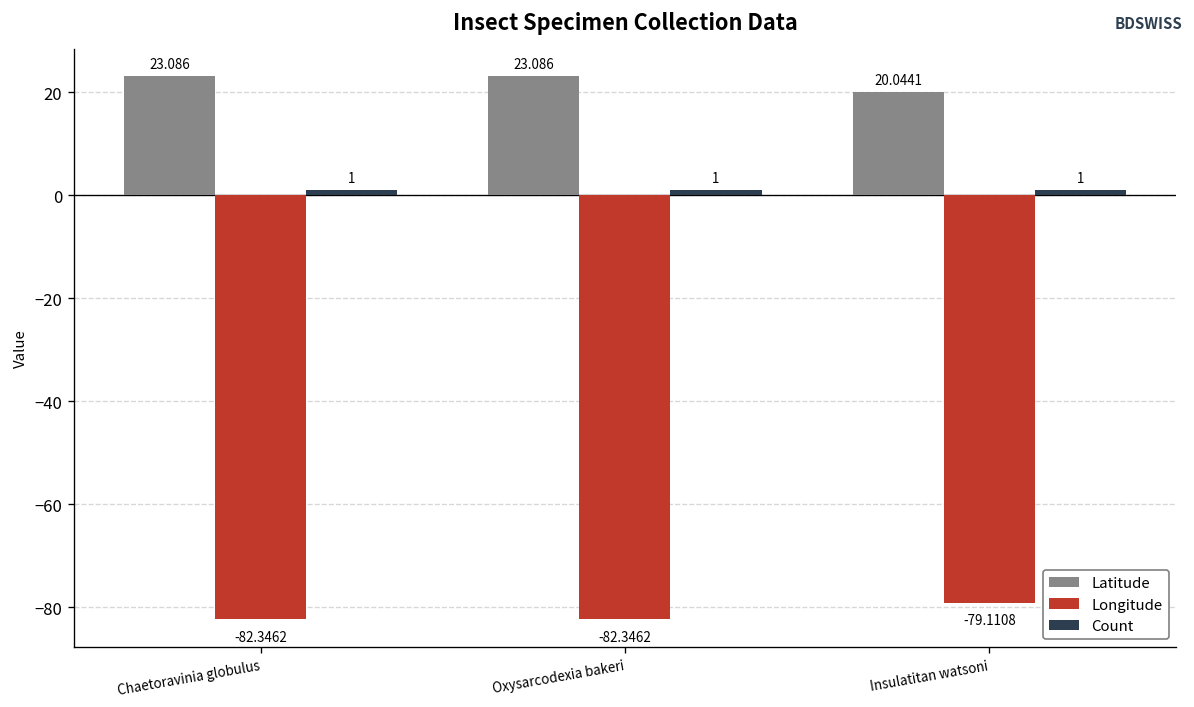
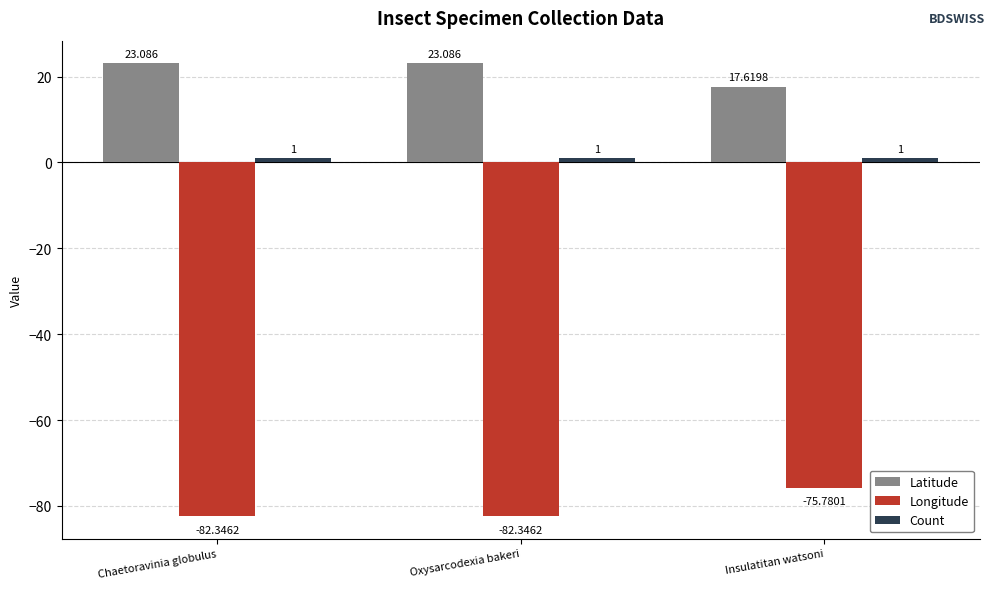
  {
    "Latitude": {
      "Chaetoravinia globulus": 23.086,
      "Oxysarcodexia bakeri": 23.086,
-     "Insulatitan watsoni": 20.0441
+     "Insulatitan watsoni": 17.6198
    },
    "Longitude": {
      "Chaetoravinia globulus": -82.3462,
      "Oxysarcodexia bakeri": -82.3462,
-     "Insulatitan watsoni": -79.1108
+     "Insulatitan watsoni": -75.7801
    },
    "Count": {
      "Chaetoravinia globulus": 1,
      "Oxysarcodexia bakeri": 1,
      "Insulatitan watsoni": 1
    }
  }
